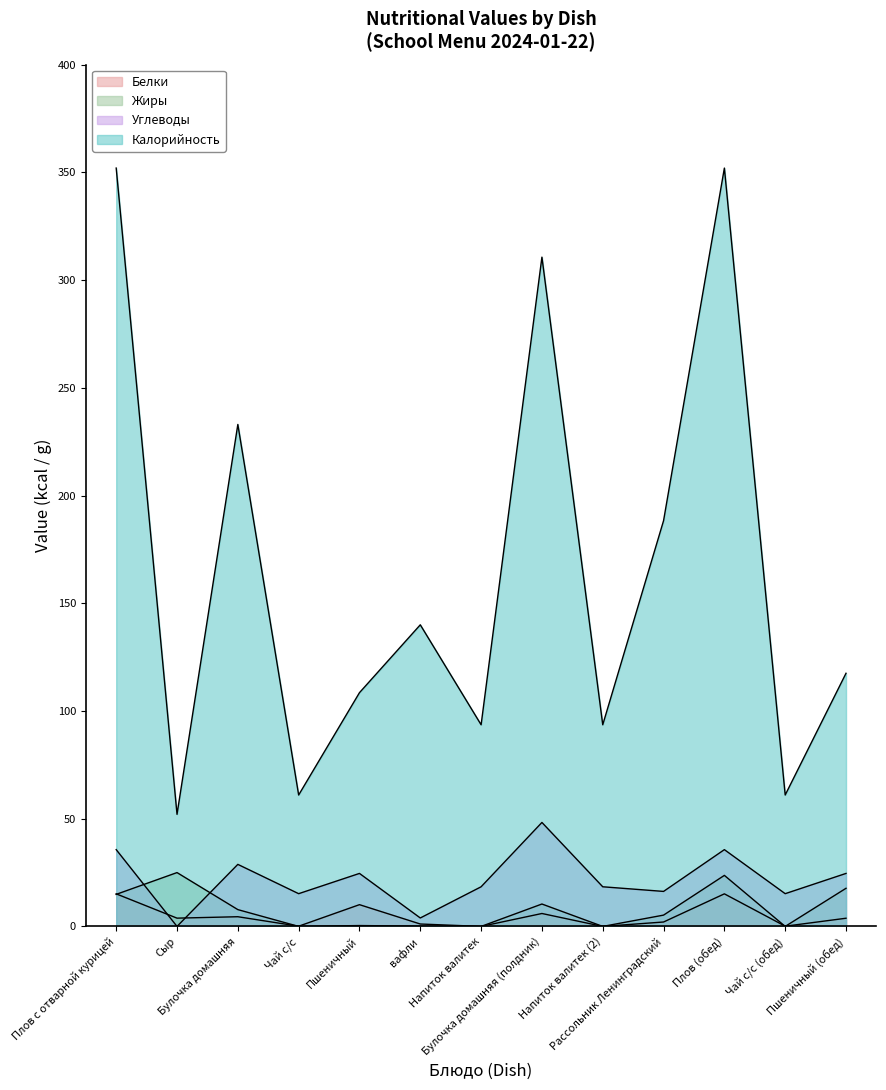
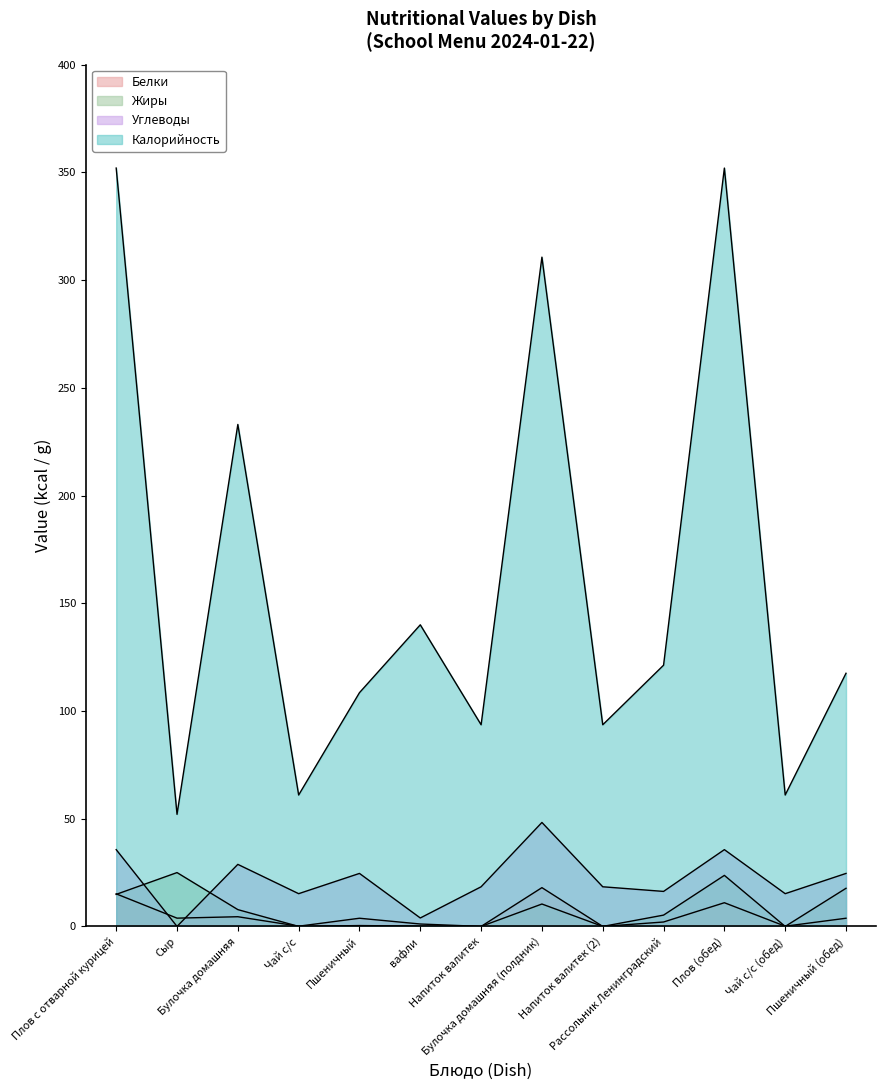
  {
    "Белки": {
      "Сыр": 4,
      "Булочка домашняя": 5,
-     "Пшеничный": 10,
-     "Булочка домашняя (полдник)": 6,
+     "Пшеничный": 4,
+     "Булочка домашняя (полдник)": 18,
      "Рассольник Ленинградский": 2,
-     "Плов (обед)": 15,
+     "Плов (обед)": 11,
      "Пшеничный (обед)": 4
    },
    "Жиры": {
      "Сыр": 25,
      "Булочка домашняя": 8,
      "Пшеничный": 0,
      "Булочка домашняя (полдник)": 10,
      "Рассольник Ленинградский": 5,
      "Плов (обед)": 24,
      "Пшеничный (обед)": 18
    },
    "Углеводы": {
      "Плов с отварной курицей": 36,
      "Сыр": 0,
      "Булочка домашняя": 29,
      "Чай с/с": 15,
      "Пшеничный": 25,
      "вафли": 4,
      "Напиток валитек": 18,
      "Булочка домашняя (полдник)": 48,
      "Напиток валитек (2)": 18,
      "Рассольник Ленинградский": 16,
      "Плов (обед)": 36,
      "Чай с/с (обед)": 15,
      "Пшеничный (обед)": 25
    },
    "Калорийность": {
      "Плов с отварной курицей": 352,
      "Сыр": 52,
      "Булочка домашняя": 233,
      "Чай с/с": 61,
      "Пшеничный": 109,
      "вафли": 140,
      "Напиток валитек": 94,
      "Булочка домашняя (полдник)": 311,
      "Напиток валитек (2)": 94,
-     "Рассольник Ленинградский": 188,
+     "Рассольник Ленинградский": 121,
      "Плов (обед)": 352,
      "Чай с/с (обед)": 61,
      "Пшеничный (обед)": 118
    }
  }
